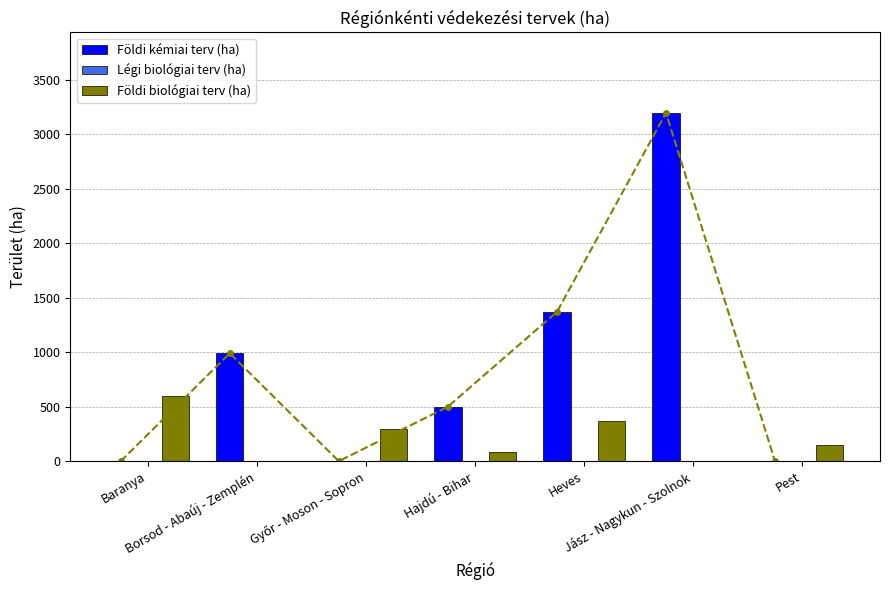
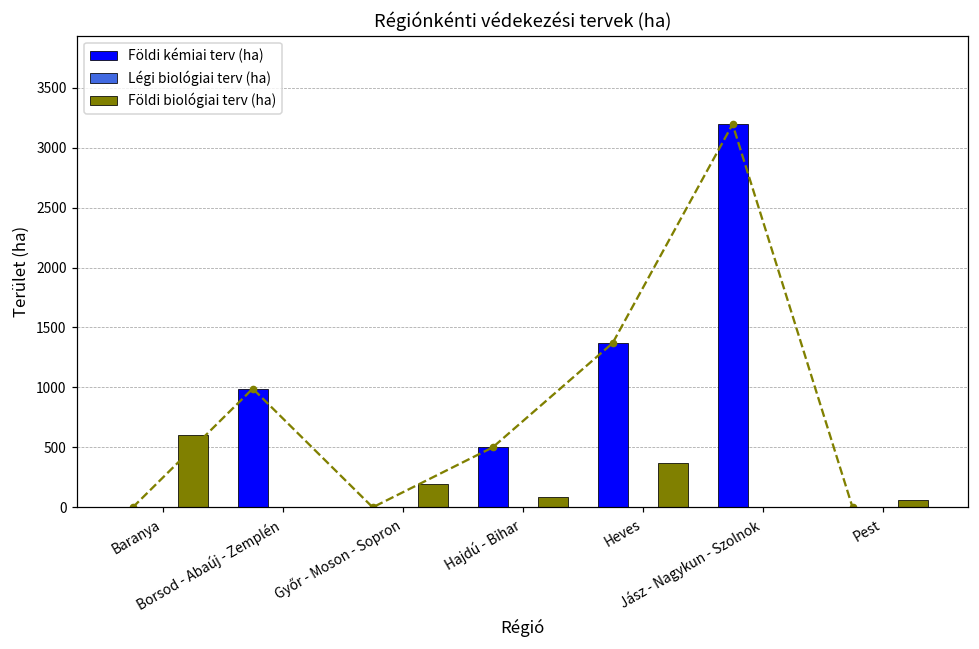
  {
    "Földi kémiai terv (ha)": {
      "Baranya": 0,
      "Borsod - Abaúj - Zemplén": 990,
      "Győr - Moson - Sopron": 0,
      "Hajdú - Bihar": 500,
      "Heves": 1370,
      "Jász - Nagykun - Szolnok": 3200,
      "Pest": 0
    },
    "Légi biológiai terv (ha)": {
      "Baranya": 0,
      "Borsod - Abaúj - Zemplén": 0,
      "Győr - Moson - Sopron": 0,
      "Hajdú - Bihar": 0,
      "Heves": 0,
      "Jász - Nagykun - Szolnok": 0,
      "Pest": 0
    },
    "Földi biológiai terv (ha)": {
      "Baranya": 600,
      "Borsod - Abaúj - Zemplén": 0,
-     "Győr - Moson - Sopron": 300,
+     "Győr - Moson - Sopron": 190,
      "Hajdú - Bihar": 80,
      "Heves": 370,
      "Jász - Nagykun - Szolnok": 0,
-     "Pest": 150
+     "Pest": 60
    }
  }
